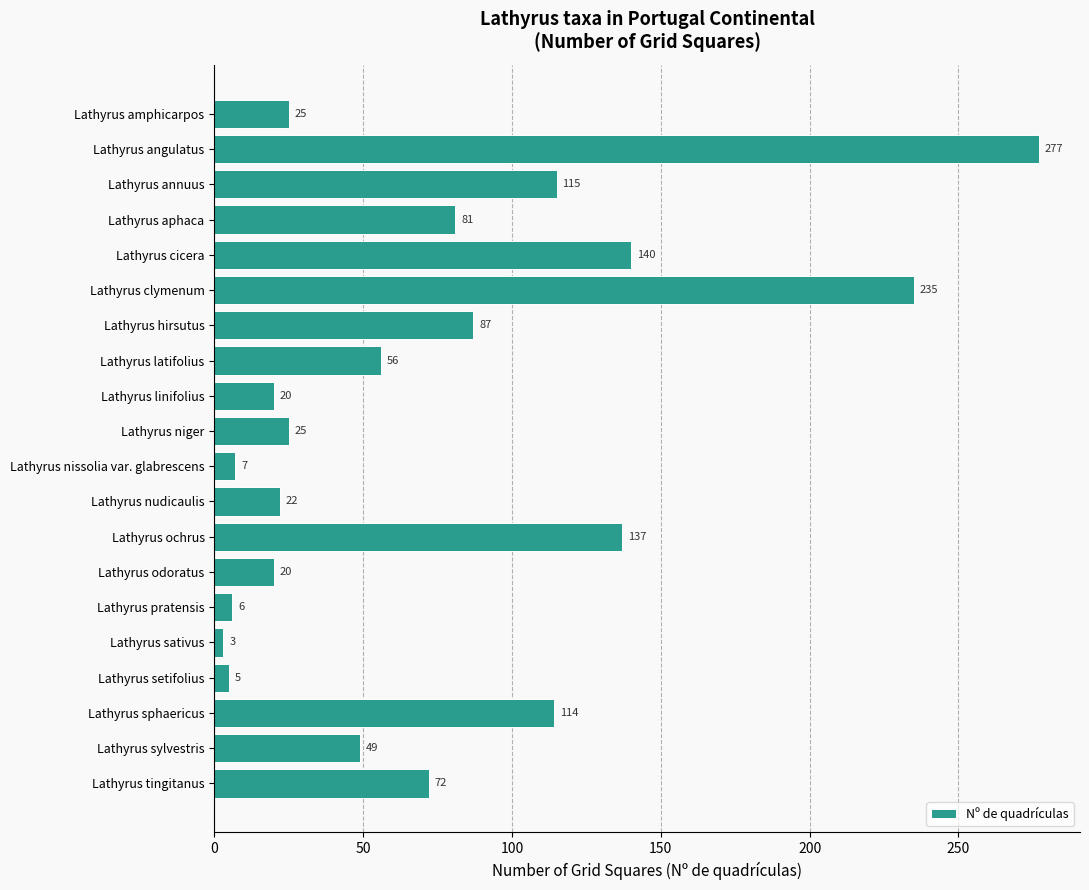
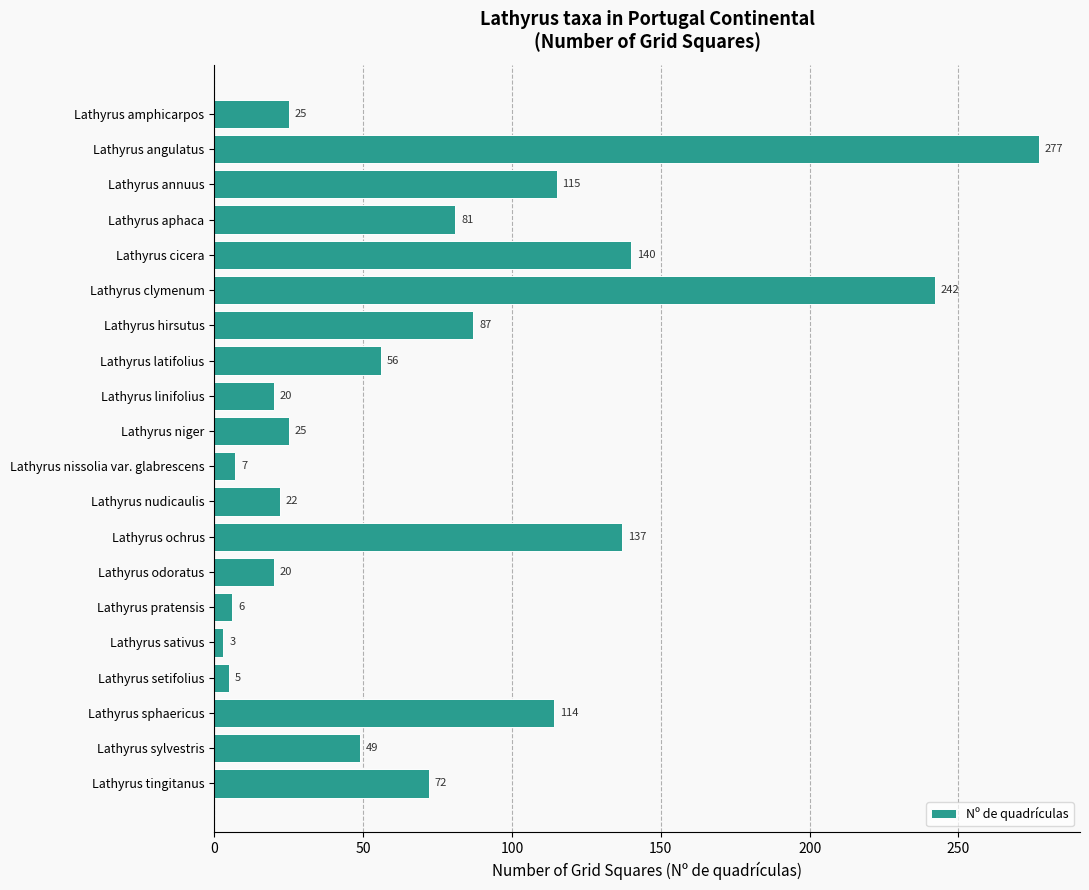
  {
    "Lathyrus amphicarpos": 25,
    "Lathyrus angulatus": 277,
    "Lathyrus annuus": 115,
    "Lathyrus aphaca": 81,
    "Lathyrus cicera": 140,
-   "Lathyrus clymenum": 235,
+   "Lathyrus clymenum": 242,
    "Lathyrus hirsutus": 87,
    "Lathyrus latifolius": 56,
    "Lathyrus linifolius": 20,
    "Lathyrus niger": 25,
    "Lathyrus nissolia var. glabrescens": 7,
    "Lathyrus nudicaulis": 22,
    "Lathyrus ochrus": 137,
    "Lathyrus odoratus": 20,
    "Lathyrus pratensis": 6,
    "Lathyrus sativus": 3,
    "Lathyrus setifolius": 5,
    "Lathyrus sphaericus": 114,
    "Lathyrus sylvestris": 49,
    "Lathyrus tingitanus": 72
  }
